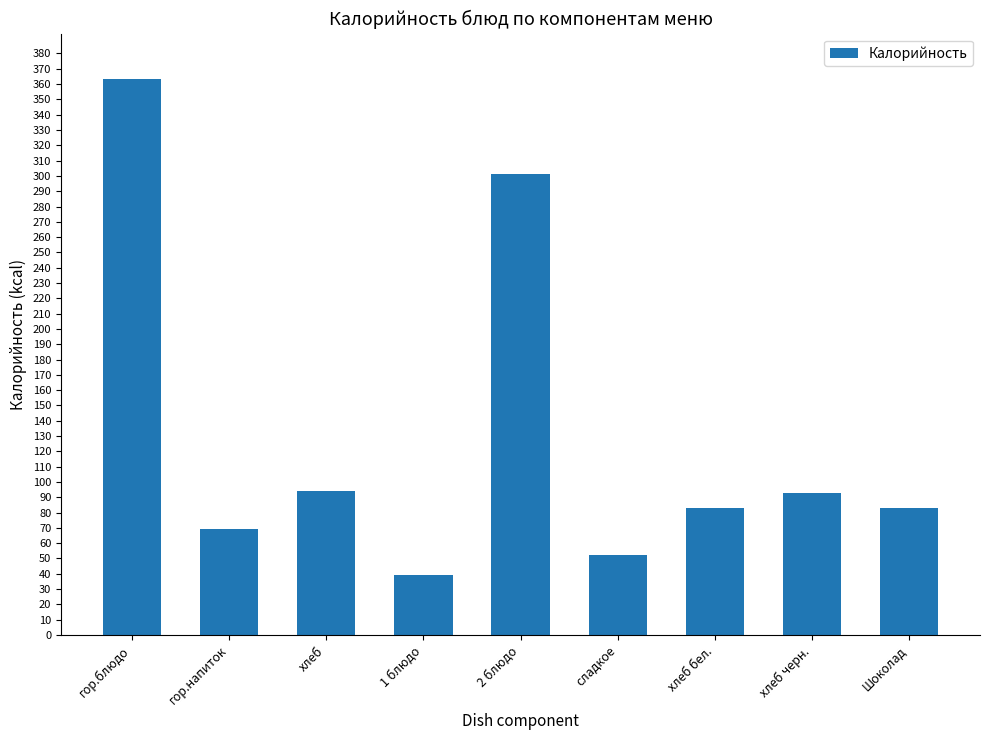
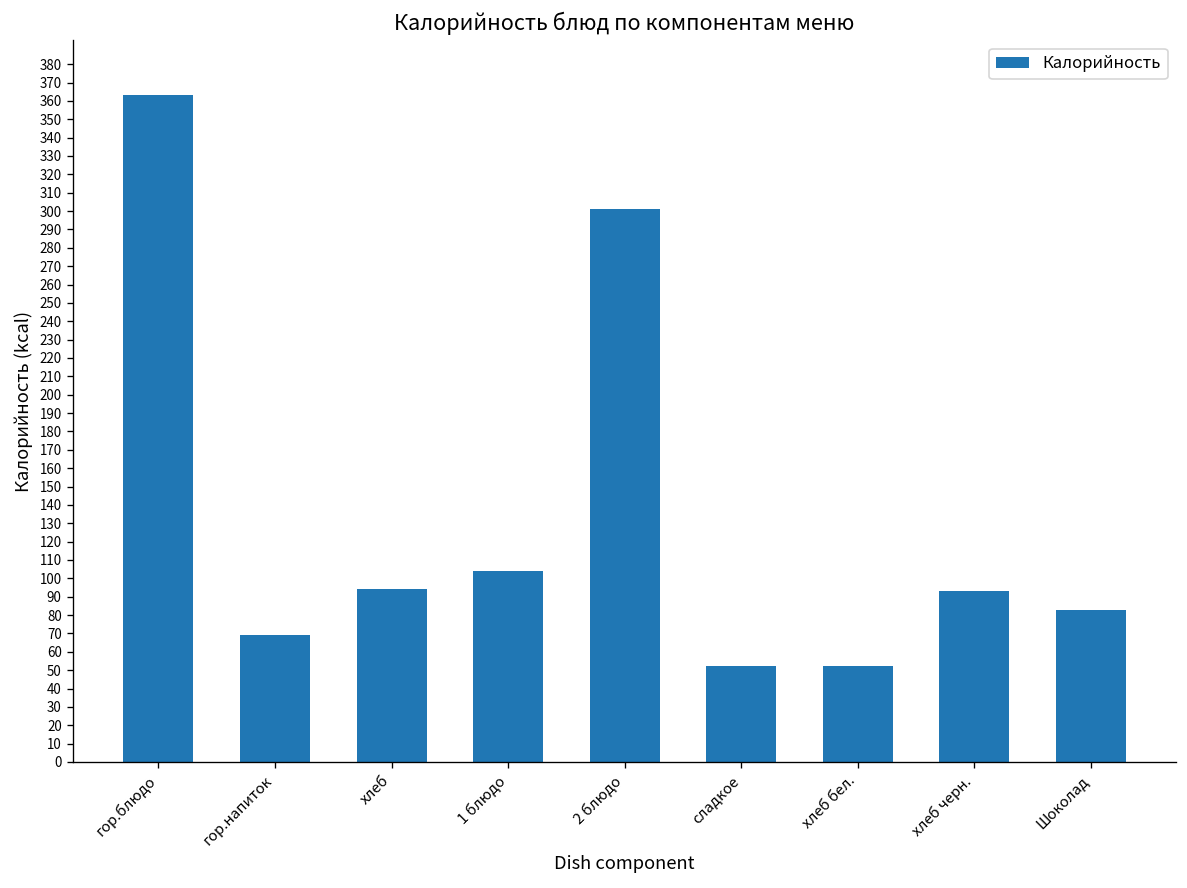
  {
    "гор.блюдо": 363,
    "гор.напиток": 69,
    "хлеб": 94,
-   "1 блюдо": 39,
+   "1 блюдо": 104,
    "2 блюдо": 301,
    "сладкое": 52,
-   "хлеб бел.": 83,
+   "хлеб бел.": 52,
    "хлеб черн.": 93,
    "Шоколад": 83
  }
